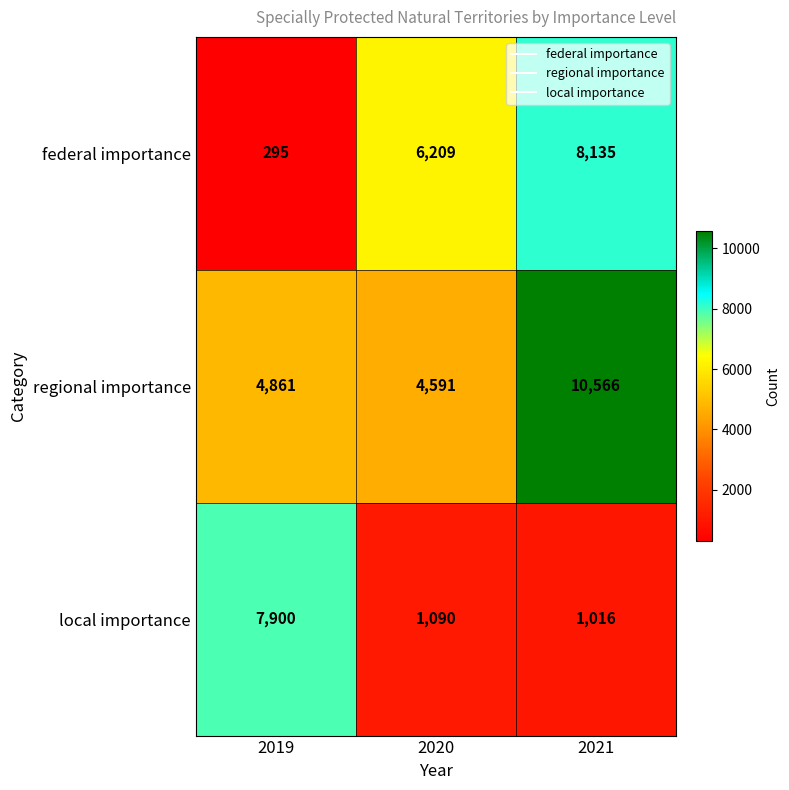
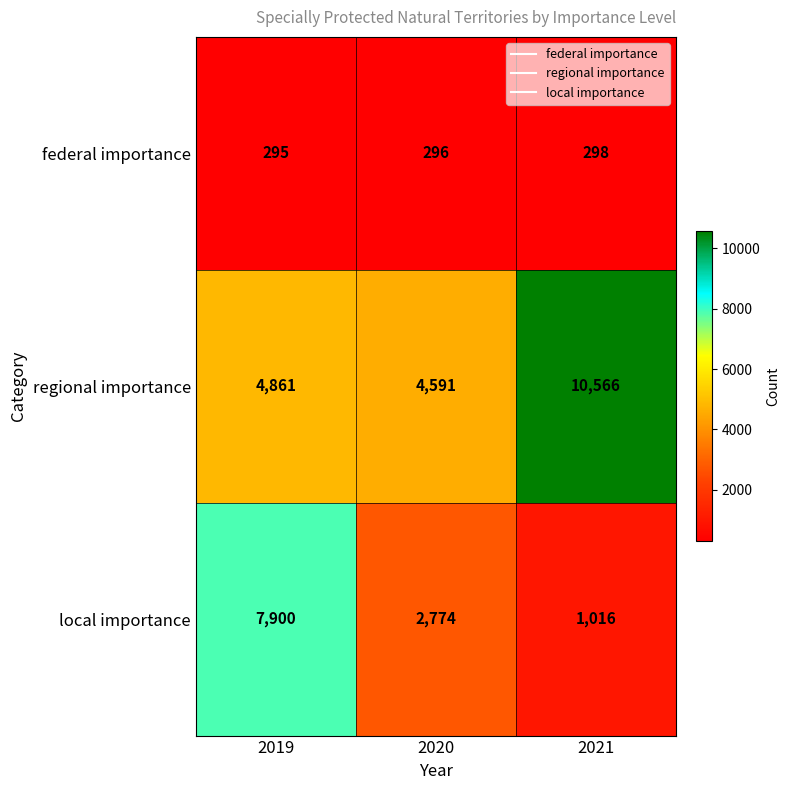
  {
    "federal importance": {
      "2019": "295",
-     "2020": "6,209",
-     "2021": "8,135"
+     "2020": "296",
+     "2021": "298"
    },
    "regional importance": {
      "2019": "4,861",
      "2020": "4,591",
      "2021": "10,566"
    },
    "local importance": {
      "2019": "7,900",
-     "2020": "1,090",
+     "2020": "2,774",
      "2021": "1,016"
    }
  }
